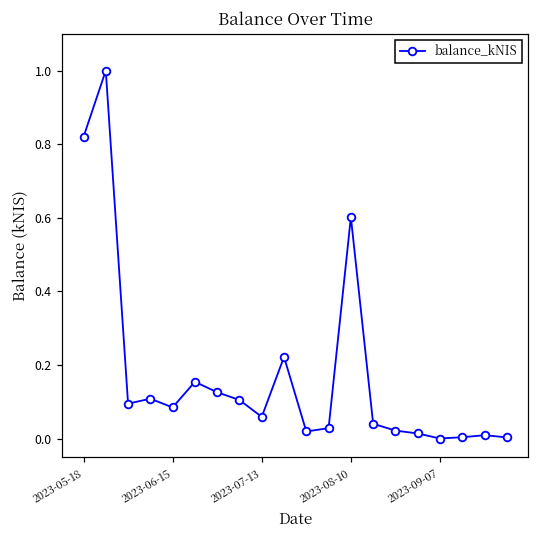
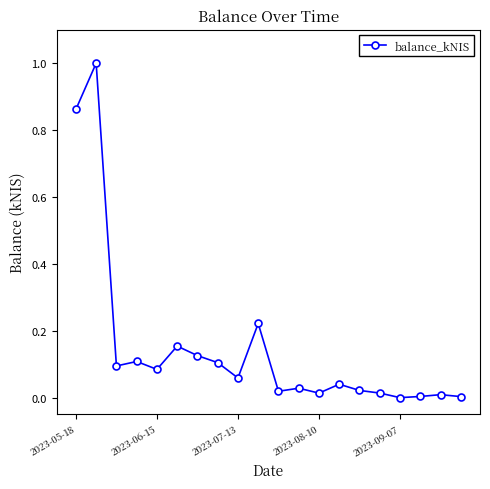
  {
-   "2023-05-18": 0.82,
+   "2023-05-18": 0.86,
    "2023-06-15": 0.08,
    "2023-07-13": 0.06,
-   "2023-08-10": 0.60,
+   "2023-08-10": 0.01,
    "2023-09-07": 0.00
  }
